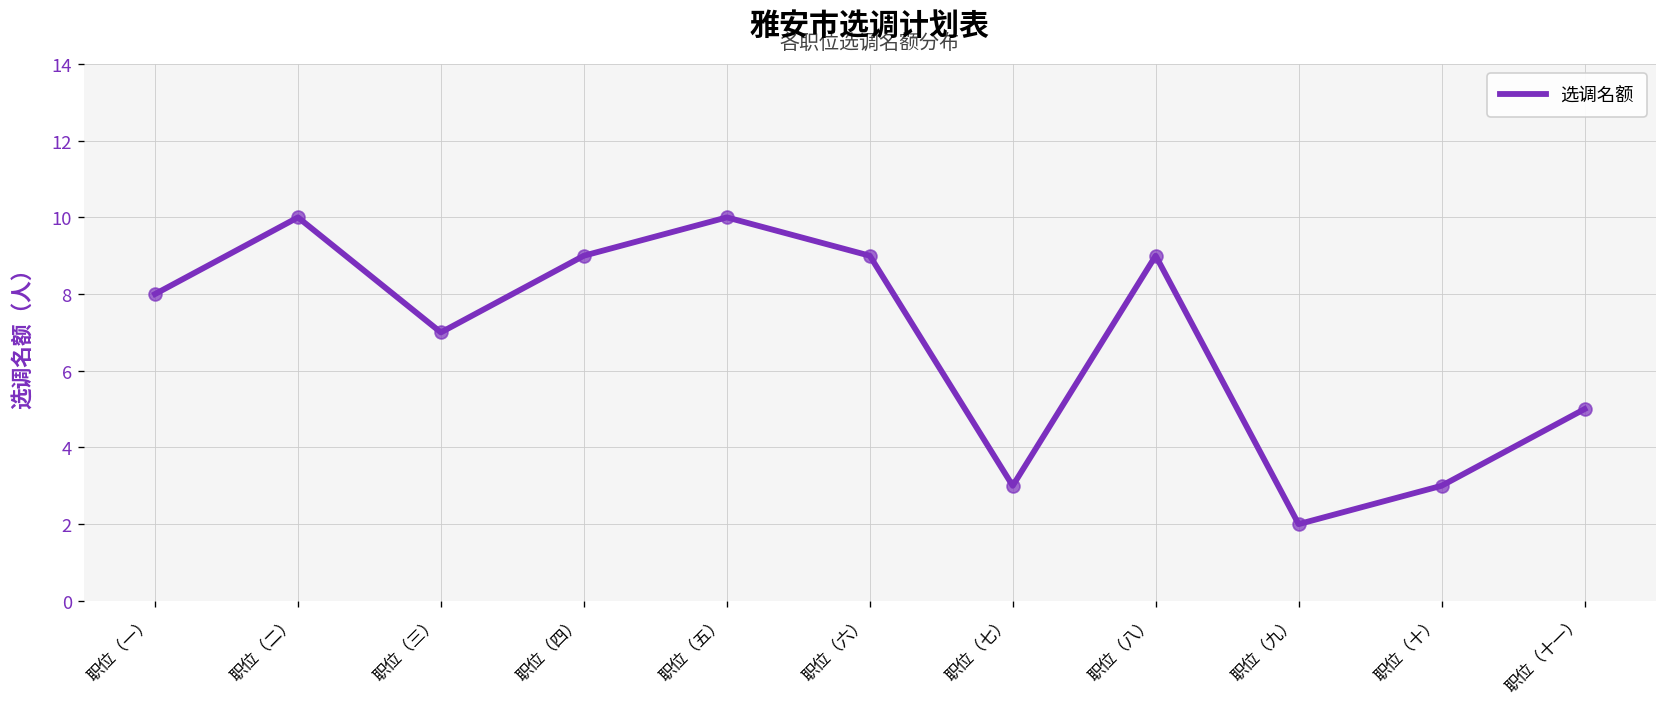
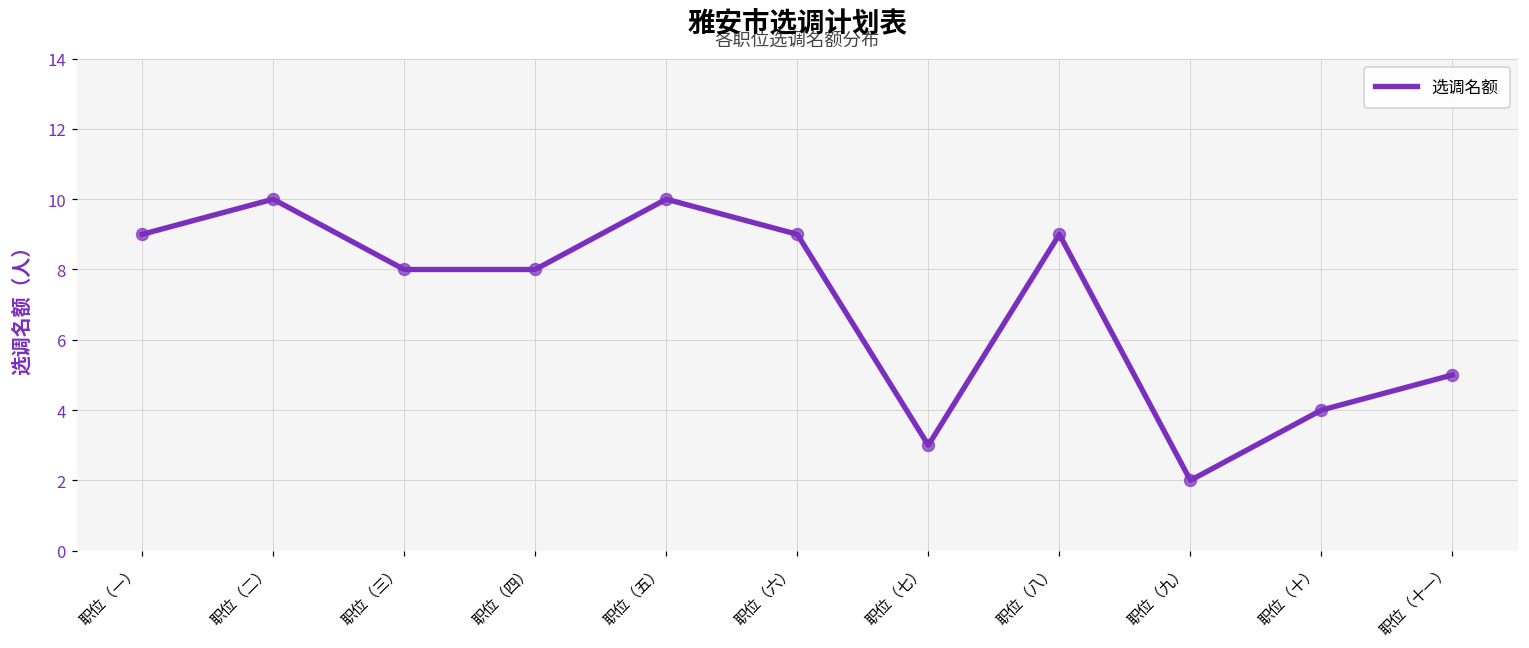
  {
-   "职位（一）": 8,
+   "职位（一）": 9,
    "职位（二）": 10,
-   "职位（三）": 7,
-   "职位（四）": 9,
+   "职位（三）": 8,
+   "职位（四）": 8,
    "职位（五）": 10,
    "职位（六）": 9,
    "职位（七）": 3,
    "职位（八）": 9,
    "职位（九）": 2,
-   "职位（十）": 3,
+   "职位（十）": 4,
    "职位（十一）": 5
  }
